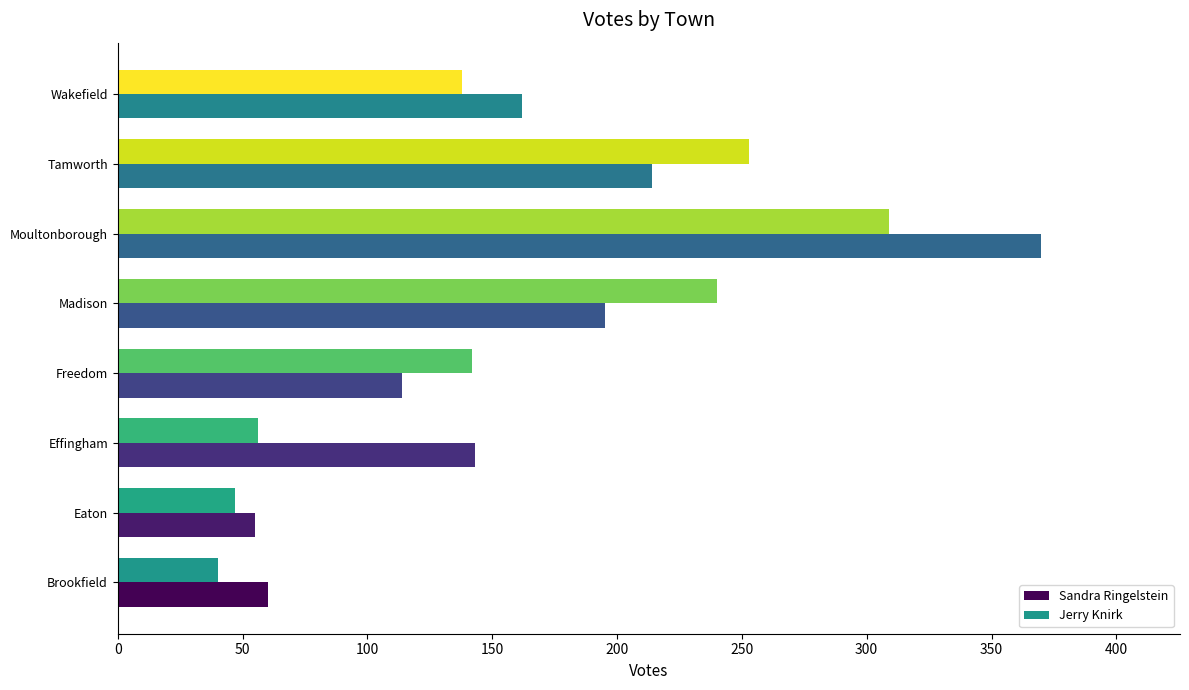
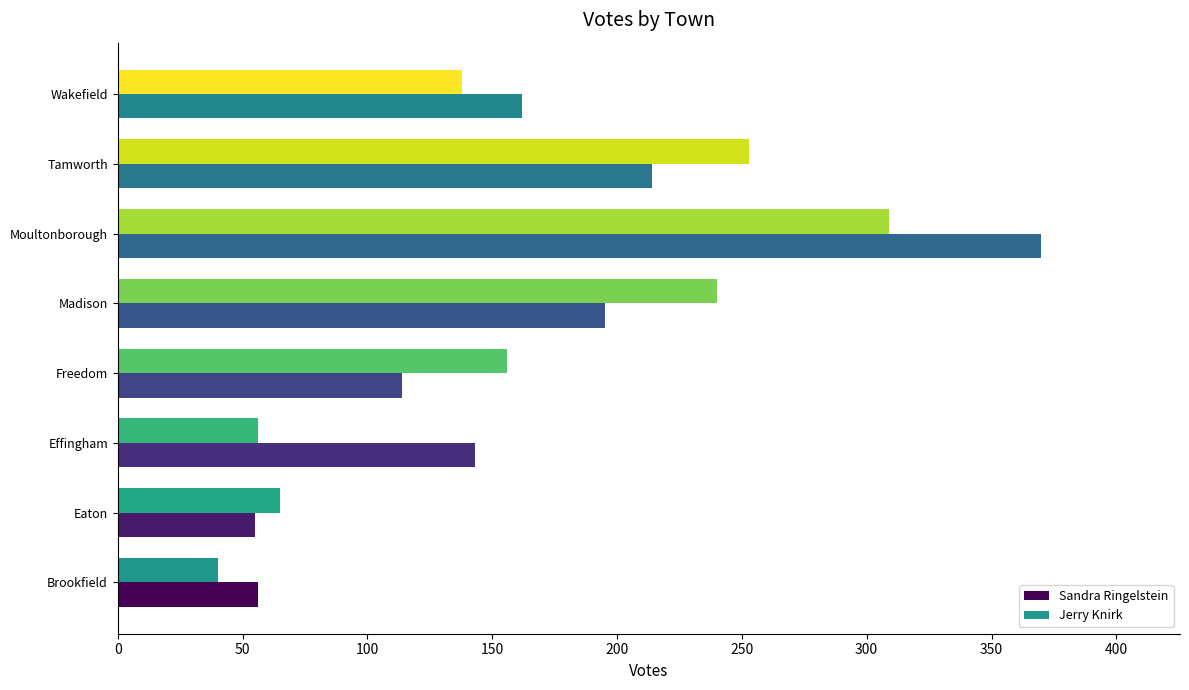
  {
    "Sandra Ringelstein": {
      "Wakefield": 162,
      "Tamworth": 214,
      "Moultonborough": 370,
      "Madison": 195,
      "Freedom": 114,
      "Effingham": 143,
      "Eaton": 55,
-     "Brookfield": 60
+     "Brookfield": 56
    },
    "Jerry Knirk": {
      "Wakefield": 138,
      "Tamworth": 253,
      "Moultonborough": 309,
      "Madison": 240,
-     "Freedom": 142,
+     "Freedom": 156,
      "Effingham": 56,
-     "Eaton": 47,
+     "Eaton": 65,
      "Brookfield": 40
    }
  }
